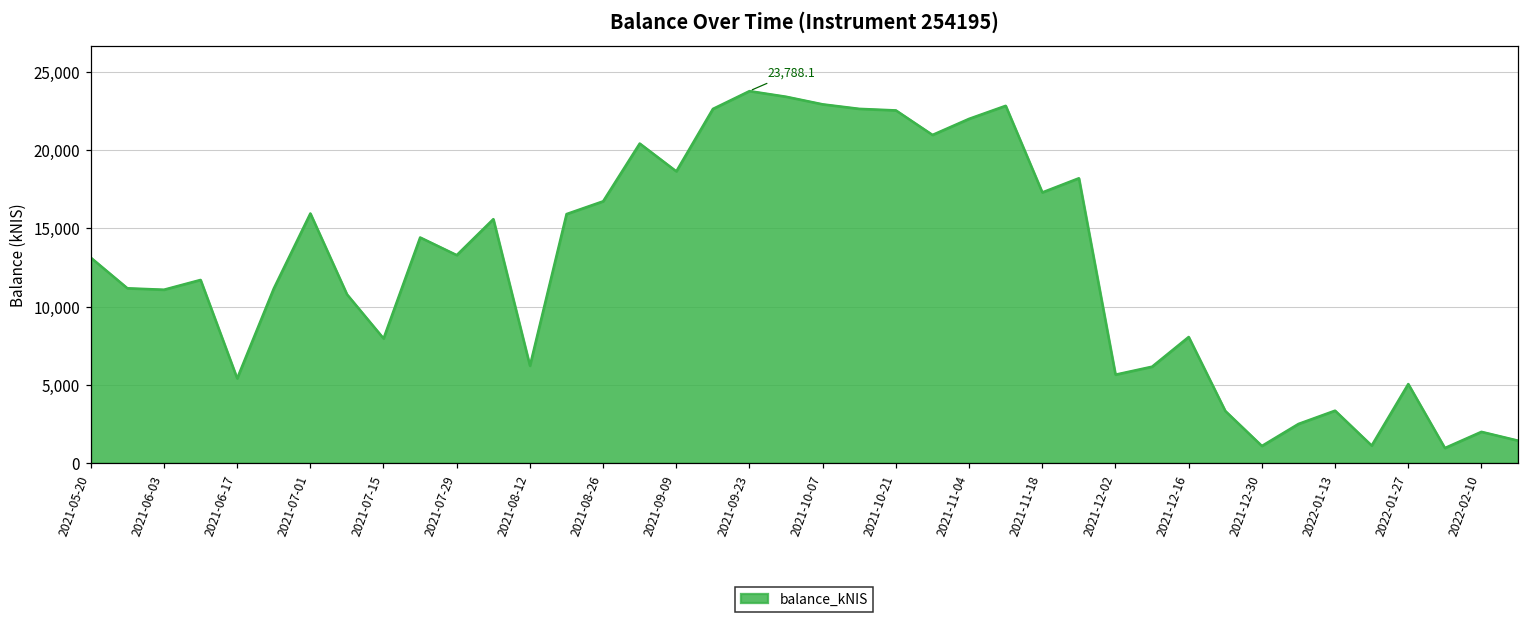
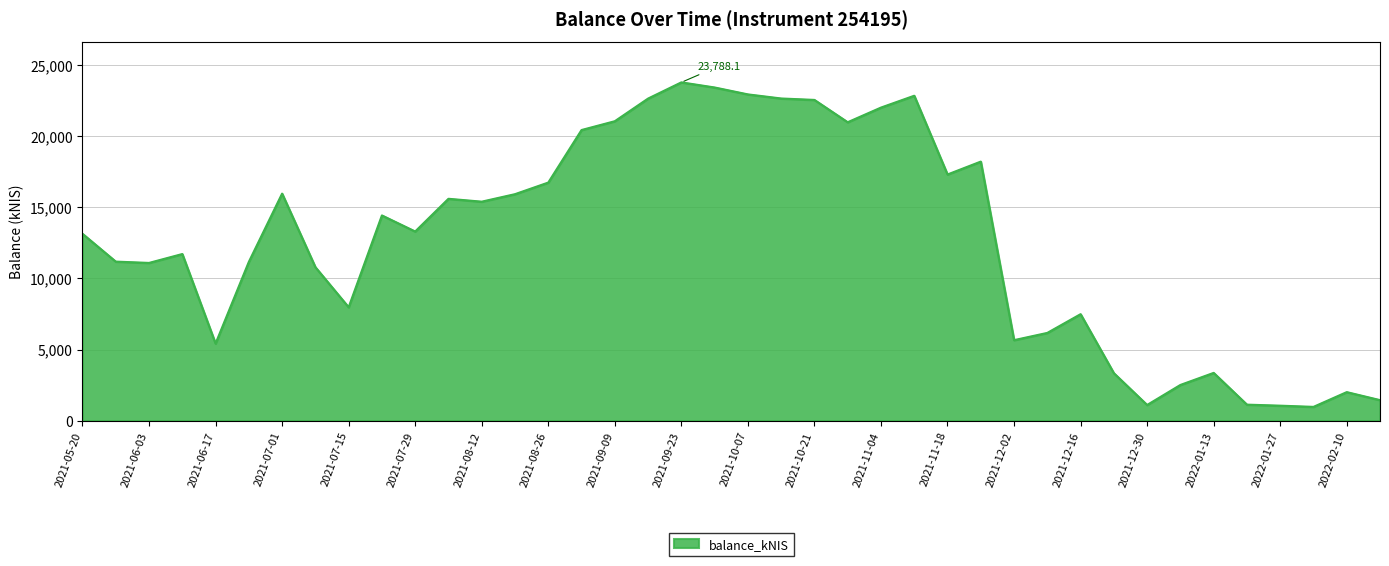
  {
    "2021-05-20": "13,100",
    "2021-06-03": "11,100",
    "2021-06-17": "5,400",
    "2021-07-01": "16,000",
    "2021-07-15": "8,000",
    "2021-07-29": "13,300",
-   "2021-08-12": "6,200",
+   "2021-08-12": "15,400",
    "2021-08-26": "16,700",
-   "2021-09-09": "18,700",
+   "2021-09-09": "21,100",
    "2021-10-07": "22,900",
    "2021-10-21": "22,600",
    "2021-11-04": "22,000",
    "2021-11-18": "17,300",
    "2021-12-02": "5,700",
-   "2021-12-16": "8,100",
+   "2021-12-16": "7,500",
    "2021-12-30": "1,100",
    "2022-01-13": "3,400",
-   "2022-01-27": "5,100",
+   "2022-01-27": "1,100",
    "2022-02-10": "2,000"
  }
